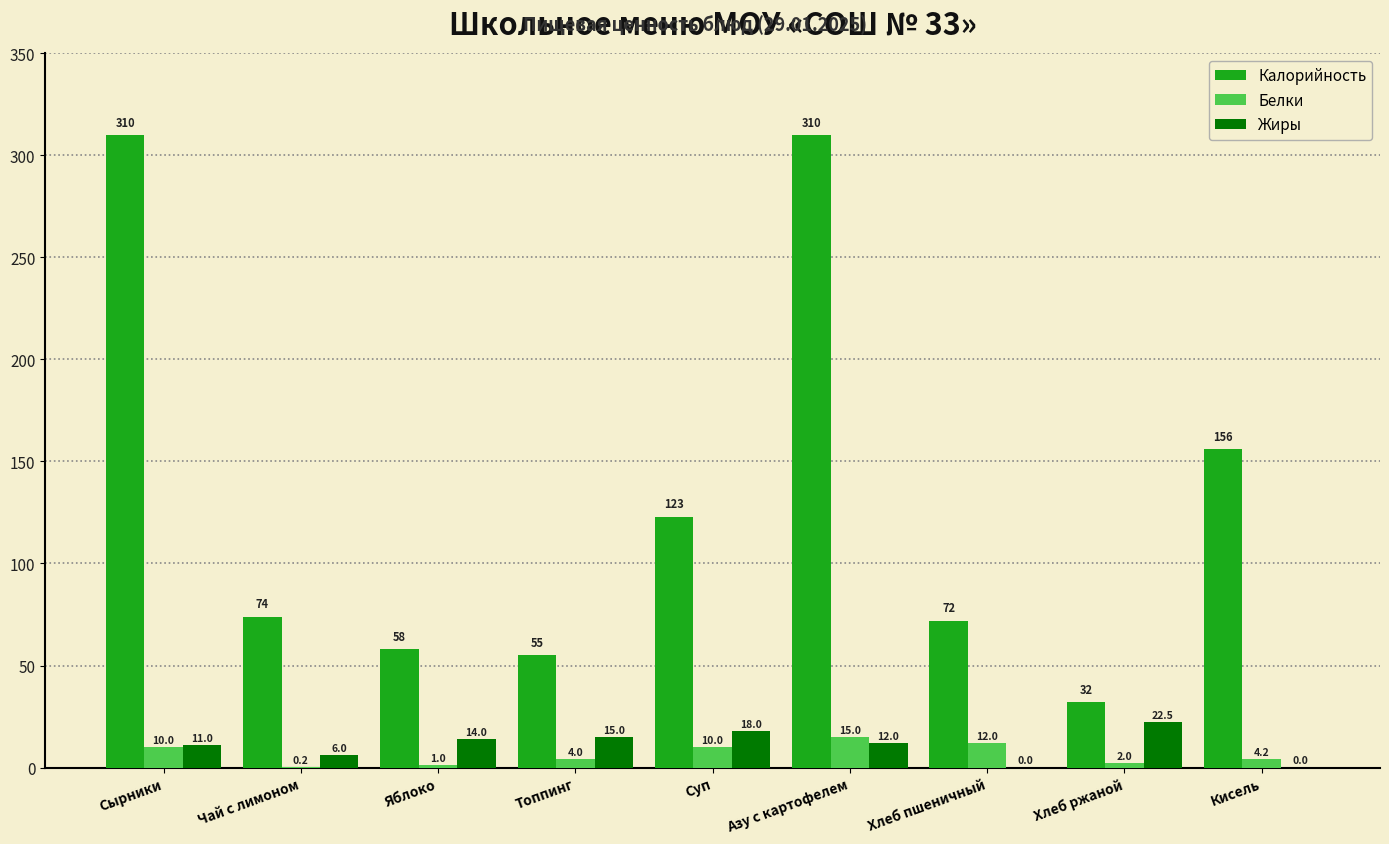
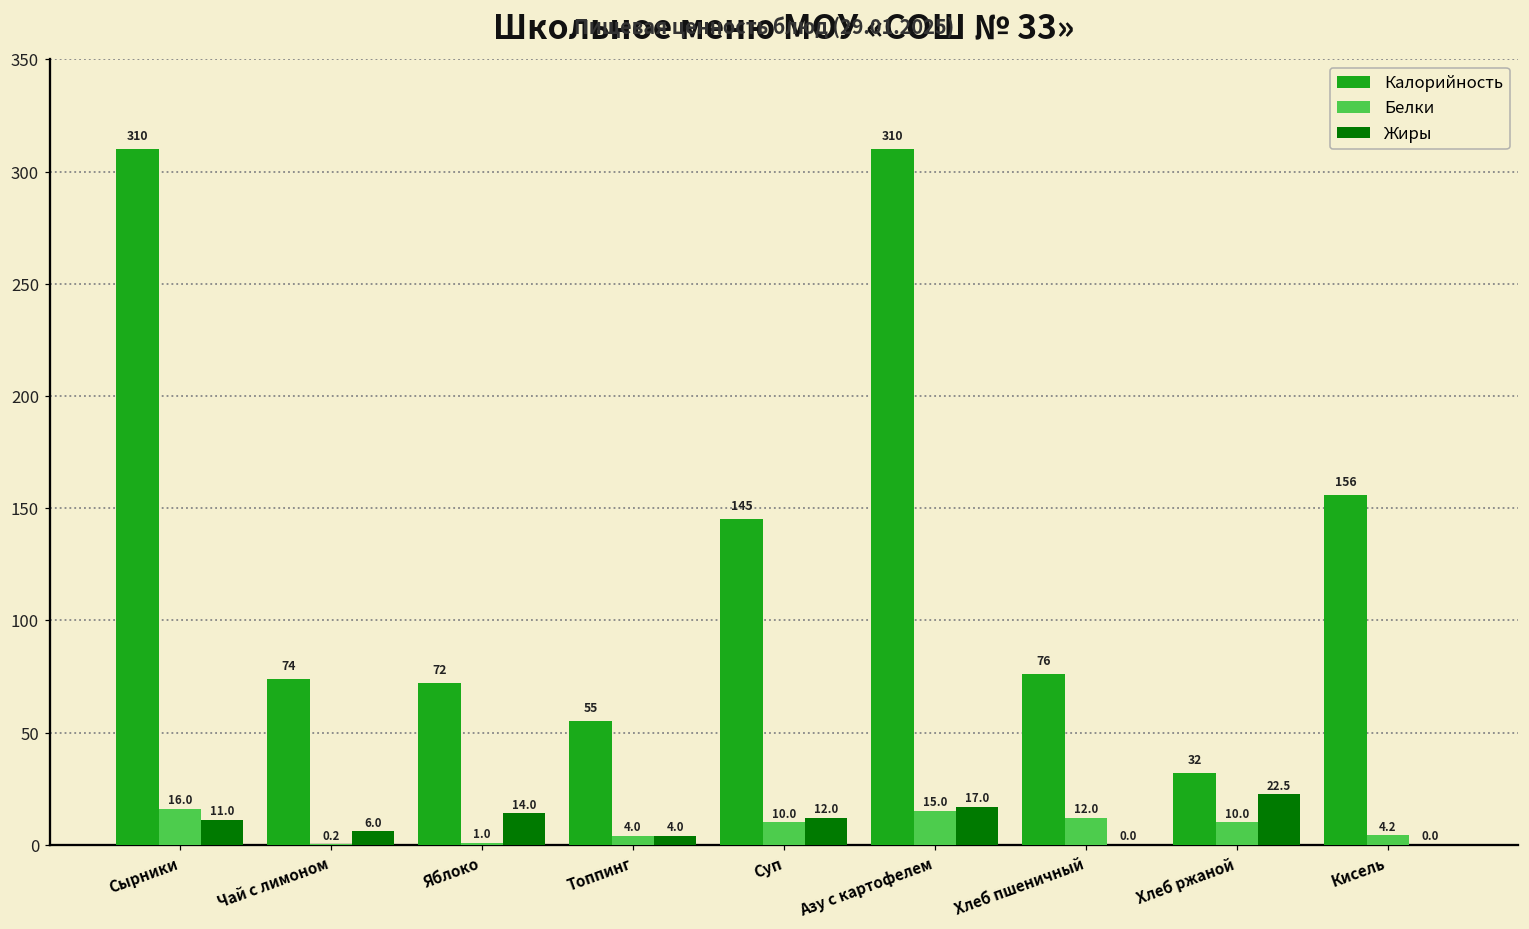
  {
    "Калорийность": {
      "Сырники": 310,
      "Чай с лимоном": 74,
-     "Яблоко": 58,
+     "Яблоко": 72,
      "Топпинг": 55,
-     "Суп": 123,
+     "Суп": 145,
      "Азу с картофелем": 310,
-     "Хлеб пшеничный": 72,
+     "Хлеб пшеничный": 76,
      "Хлеб ржаной": 32,
      "Кисель": 156
    },
    "Белки": {
-     "Сырники": 10.0,
+     "Сырники": 16.0,
      "Чай с лимоном": 0.2,
      "Яблоко": 1.0,
      "Топпинг": 4.0,
      "Суп": 10.0,
      "Азу с картофелем": 15.0,
      "Хлеб пшеничный": 12.0,
-     "Хлеб ржаной": 2.0,
+     "Хлеб ржаной": 10.0,
      "Кисель": 4.2
    },
    "Жиры": {
      "Сырники": 11.0,
      "Чай с лимоном": 6.0,
      "Яблоко": 14.0,
-     "Топпинг": 15.0,
-     "Суп": 18.0,
-     "Азу с картофелем": 12.0,
+     "Топпинг": 4.0,
+     "Суп": 12.0,
+     "Азу с картофелем": 17.0,
      "Хлеб пшеничный": 0.0,
      "Хлеб ржаной": 22.5,
      "Кисель": 0.0
    }
  }
